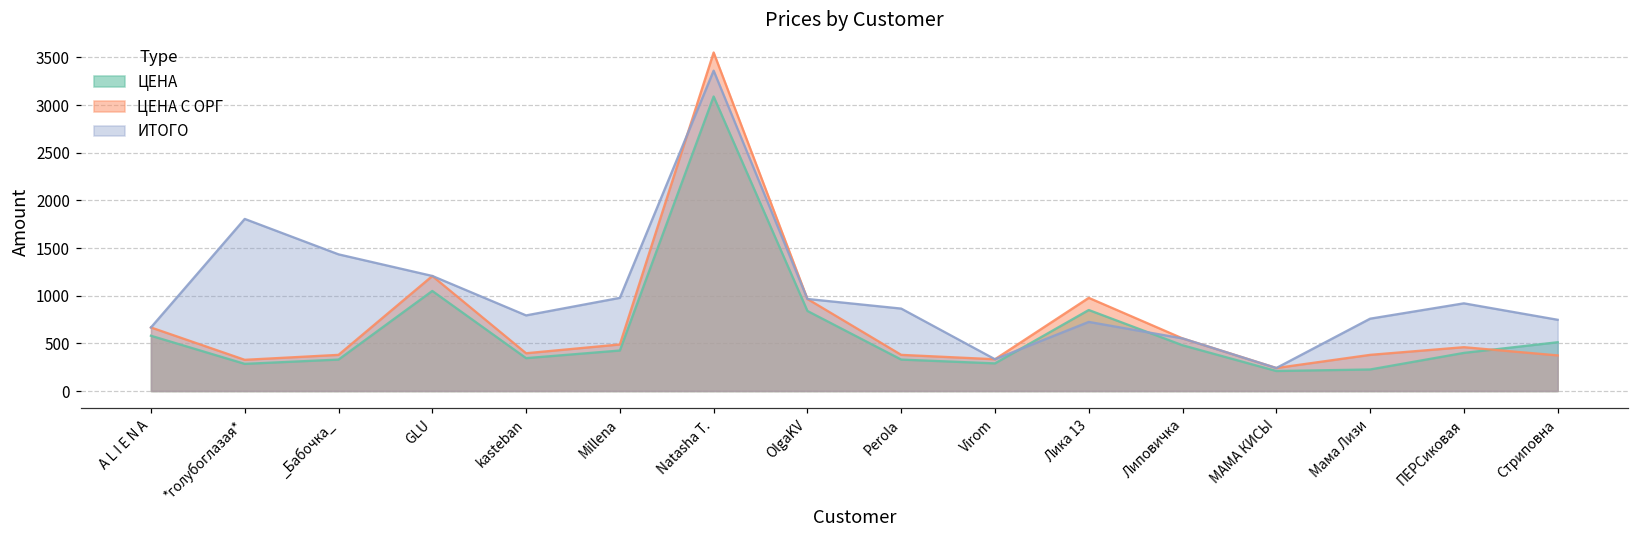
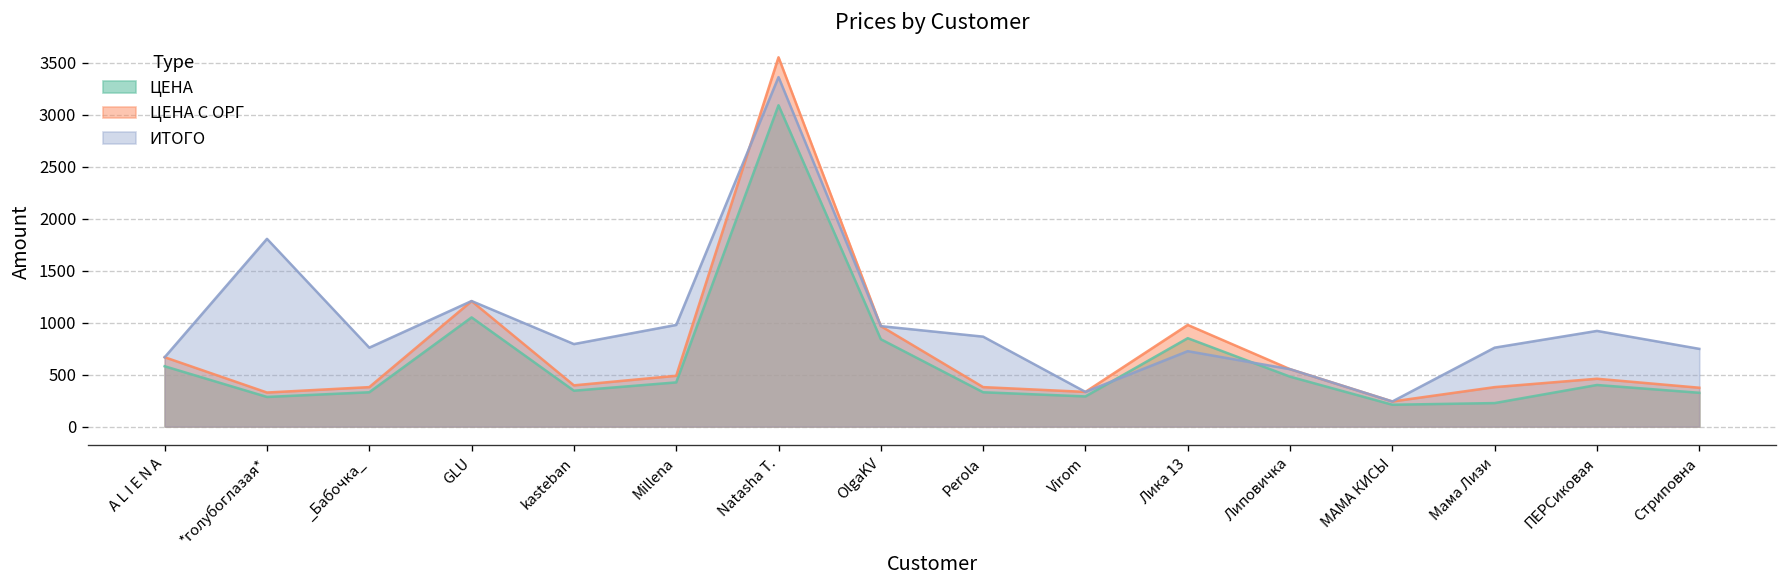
  {
    "ЦЕНА": {
      "A L I E N A": 600,
      "*голубоглазая*": 300,
      "_Бабочка_": 300,
      "GLU": 1100,
      "kasteban": 300,
      "Millena": 400,
      "Natasha T.": 3100,
      "OlgaKV": 800,
      "Perola": 300,
      "Virom": 300,
      "Лика 13": 900,
      "Липовичка": 500,
      "МАМА КИСЫ": 200,
      "Мама Лизи": 200,
      "ПЕРСиковая": 400,
-     "Стриповна": 500
+     "Стриповна": 300
    },
    "ЦЕНА С ОРГ": {
      "*голубоглазая*": 300,
      "_Бабочка_": 400,
      "kasteban": 400,
      "Millena": 500,
      "Natasha T.": 3600,
      "Perola": 400,
      "Лика 13": 1000,
      "Мама Лизи": 400,
      "ПЕРСиковая": 500,
      "Стриповна": 400
    },
    "ИТОГО": {
      "*голубоглазая*": 1800,
-     "_Бабочка_": 1400,
+     "_Бабочка_": 800,
      "kasteban": 800,
      "Millena": 1000,
      "Natasha T.": 3400,
      "Perola": 900,
      "Лика 13": 700,
      "Мама Лизи": 800,
      "ПЕРСиковая": 900,
      "Стриповна": 700
    }
  }
